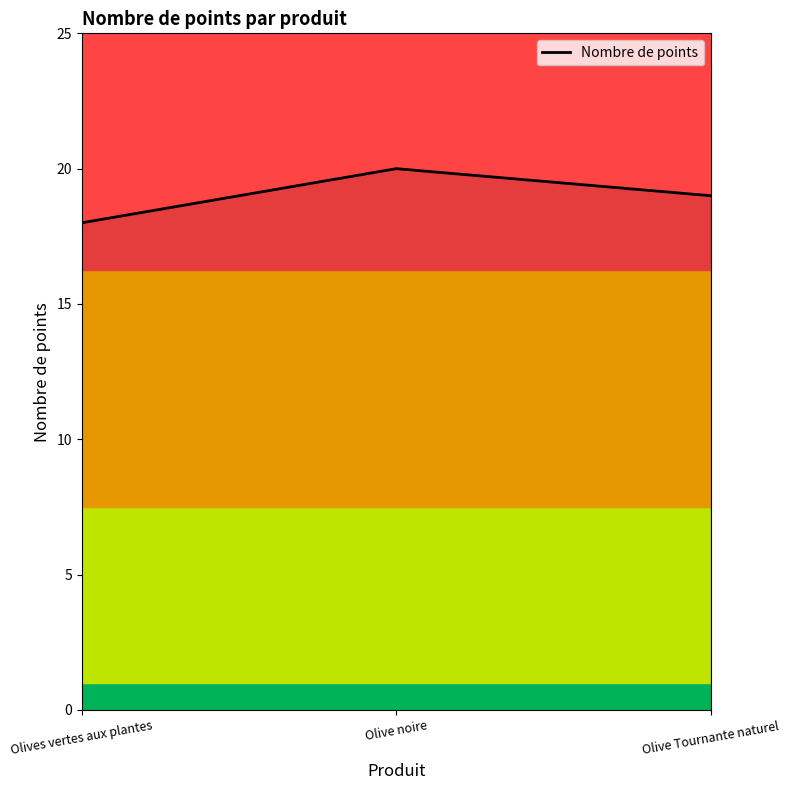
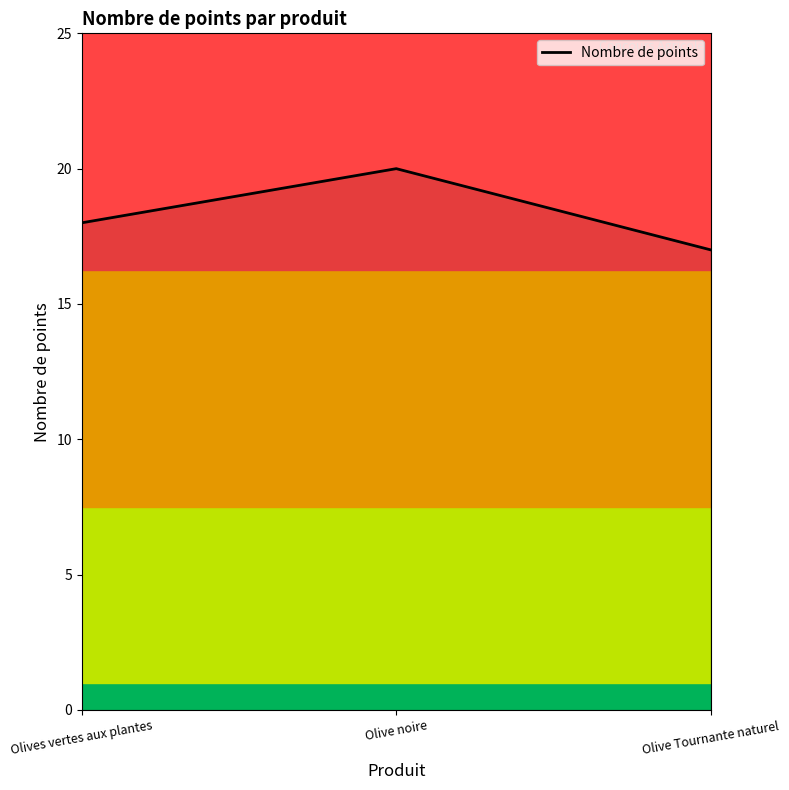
  {
    "Nombre de points": {
      "Olives vertes aux plantes": 18,
      "Olive noire": 20,
-     "Olive Tournante naturel": 19
+     "Olive Tournante naturel": 17
    }
  }
